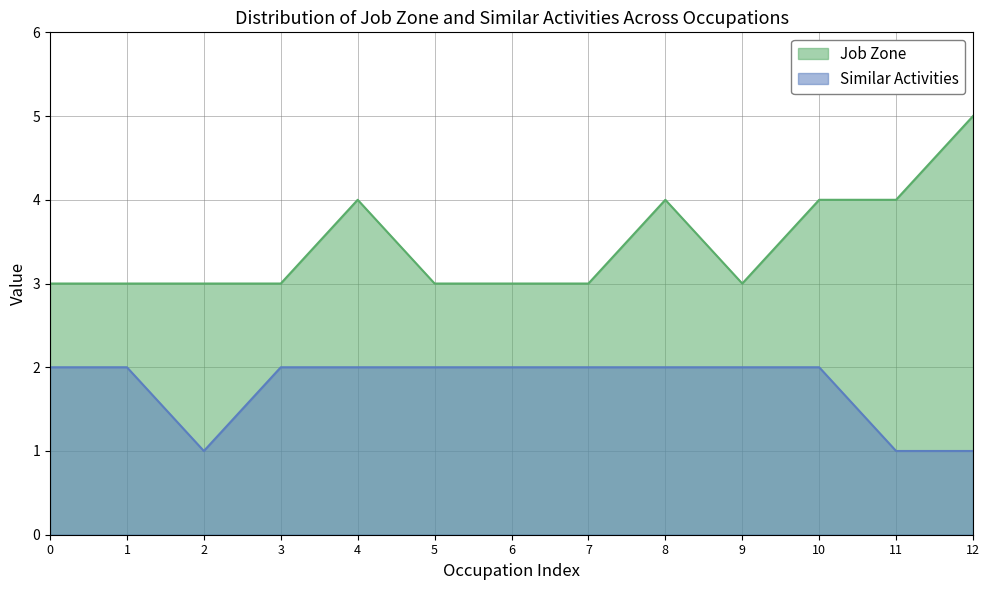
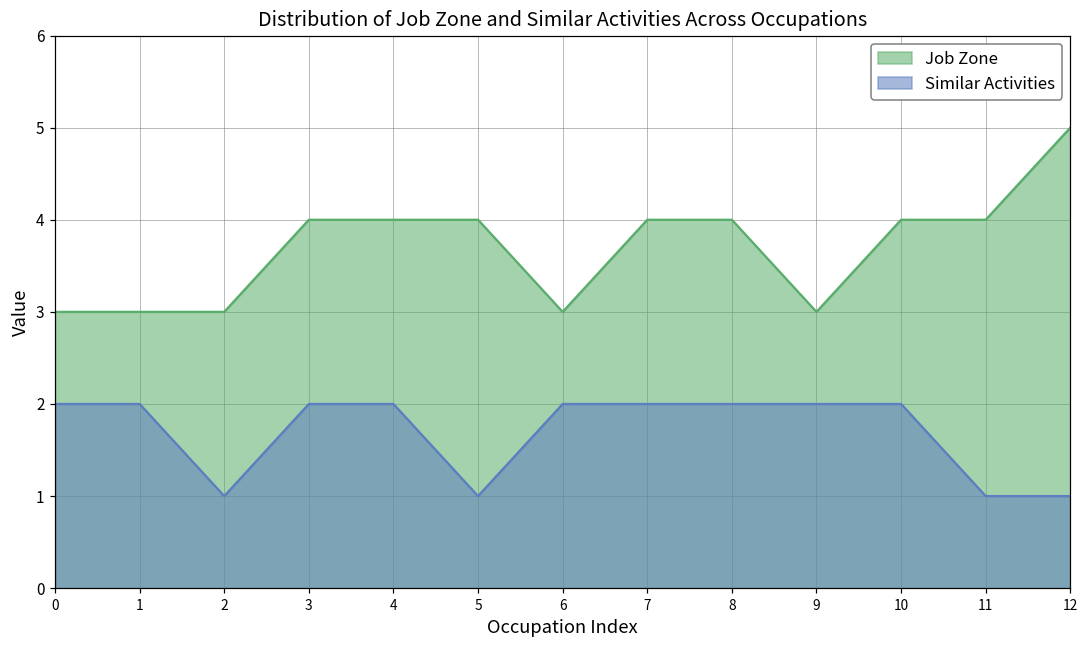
  {
    "Job Zone": {
      "0": 3,
      "1": 3,
      "2": 3,
-     "3": 3,
+     "3": 4,
      "4": 4,
-     "5": 3,
+     "5": 4,
      "6": 3,
-     "7": 3,
+     "7": 4,
      "8": 4,
      "9": 3,
      "10": 4,
      "11": 4,
      "12": 5
    },
    "Similar Activities": {
      "0": 2,
      "1": 2,
      "2": 1,
      "3": 2,
      "4": 2,
-     "5": 2,
+     "5": 1,
      "6": 2,
      "7": 2,
      "8": 2,
      "9": 2,
      "10": 2,
      "11": 1,
      "12": 1
    }
  }
